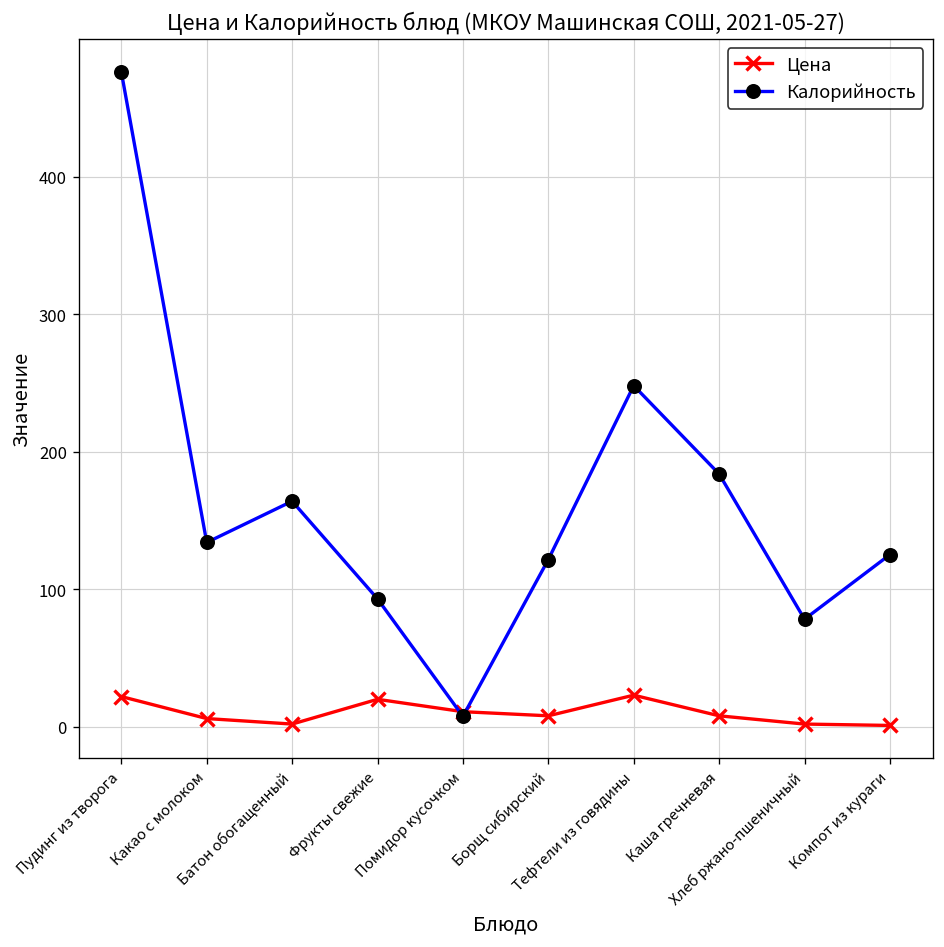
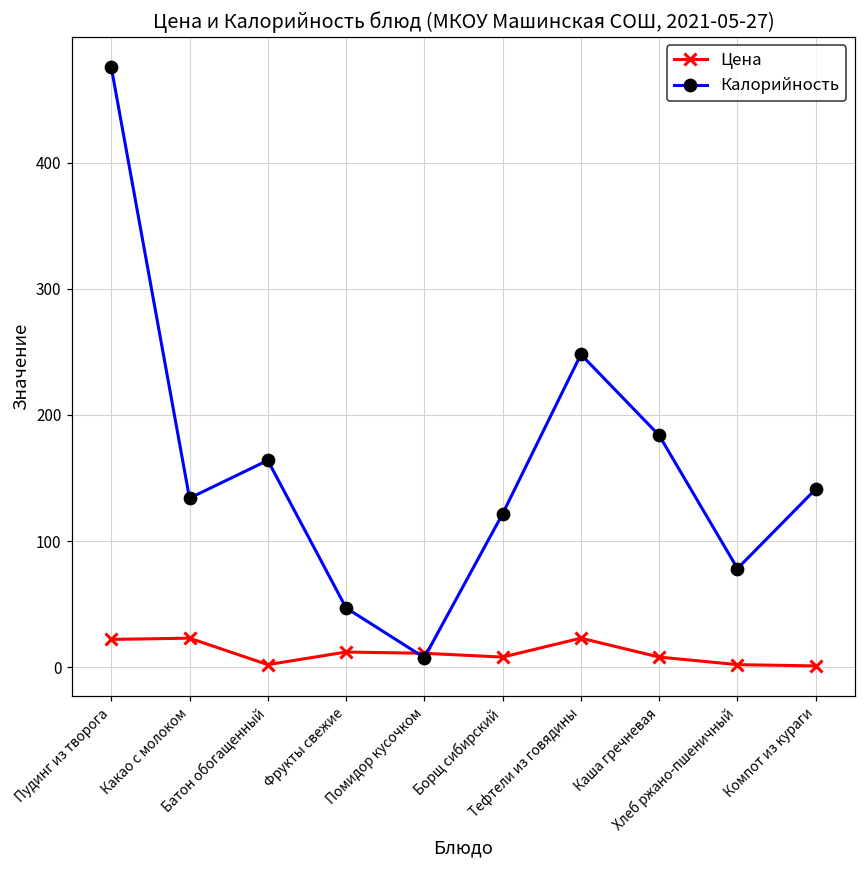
  {
    "Цена": {
      "Пудинг из творога": 22,
-     "Какао с молоком": 6,
+     "Какао с молоком": 23,
      "Батон обогащенный": 2,
-     "Фрукты свежие": 20,
+     "Фрукты свежие": 12,
      "Помидор кусочком": 11,
      "Борщ сибирский": 8,
      "Тефтели из говядины": 23,
      "Каша гречневая": 8,
      "Хлеб ржано-пшеничный": 2,
      "Компот из кураги": 1
    },
    "Калорийность": {
      "Пудинг из творога": 476,
      "Какао с молоком": 134,
      "Батон обогащенный": 164,
-     "Фрукты свежие": 93,
+     "Фрукты свежие": 47,
      "Помидор кусочком": 8,
      "Борщ сибирский": 122,
      "Тефтели из говядины": 248,
      "Каша гречневая": 184,
      "Хлеб ржано-пшеничный": 78,
-     "Компот из кураги": 125
+     "Компот из кураги": 141
    }
  }
